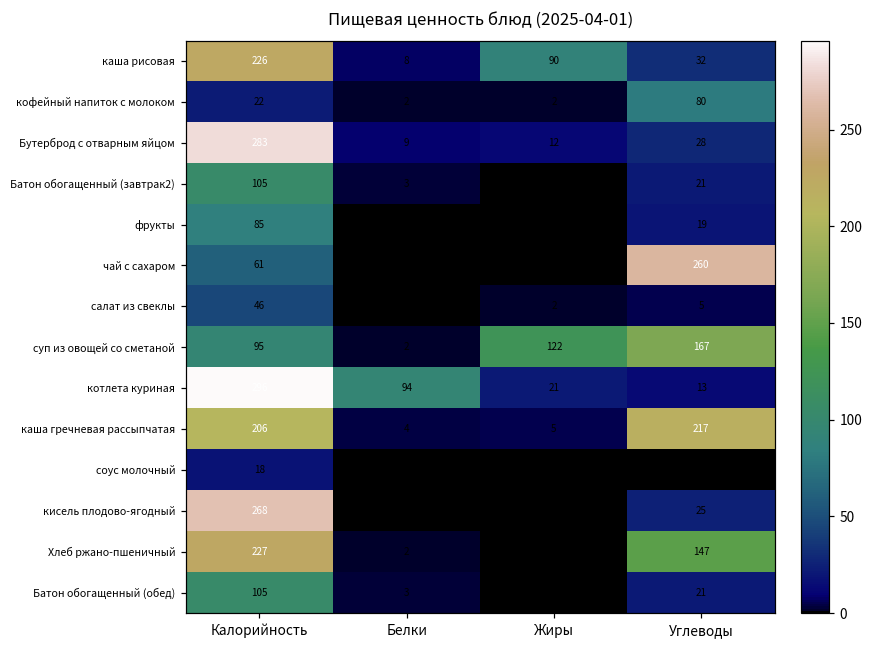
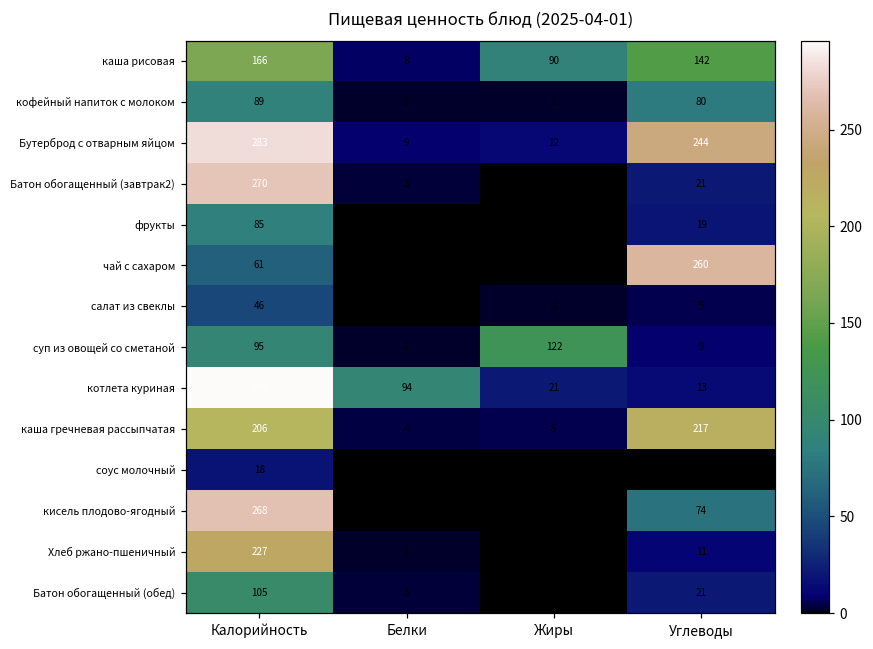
  {
    "каша рисовая": {
-     "Калорийность": 226,
+     "Калорийность": 166,
      "Белки": 8,
      "Жиры": 90,
-     "Углеводы": 32
+     "Углеводы": 142
    },
    "кофейный напиток с молоком": {
-     "Калорийность": 22,
+     "Калорийность": 89,
      "Углеводы": 80
    },
    "Бутерброд с отварным яйцом": {
      "Белки": 9,
      "Жиры": 12,
-     "Углеводы": 28
+     "Углеводы": 244
    },
    "Батон обогащенный (завтрак2)": {
-     "Калорийность": 105,
+     "Калорийность": 270,
      "Белки": 3,
      "Углеводы": 21
    },
    "фрукты": {
      "Калорийность": 85,
      "Углеводы": 19
    },
    "чай с сахаром": {
      "Калорийность": 61,
      "Углеводы": 260
    },
    "салат из свеклы": {
      "Калорийность": 46,
      "Углеводы": 5
    },
    "суп из овощей со сметаной": {
      "Калорийность": 95,
      "Жиры": 122,
-     "Углеводы": 167
+     "Углеводы": 9
    },
    "котлета куриная": {
      "Белки": 94,
      "Жиры": 21,
      "Углеводы": 13
    },
    "каша гречневая рассыпчатая": {
      "Калорийность": 206,
      "Белки": 4,
      "Жиры": 5,
      "Углеводы": 217
    },
    "соус молочный": {
      "Калорийность": 18
    },
    "кисель плодово-ягодный": {
      "Калорийность": 268,
-     "Углеводы": 25
+     "Углеводы": 74
    },
    "Хлеб ржано-пшеничный": {
      "Калорийность": 227,
-     "Углеводы": 147
+     "Углеводы": 11
    },
    "Батон обогащенный (обед)": {
      "Калорийность": 105,
      "Белки": 3,
      "Углеводы": 21
    }
  }
